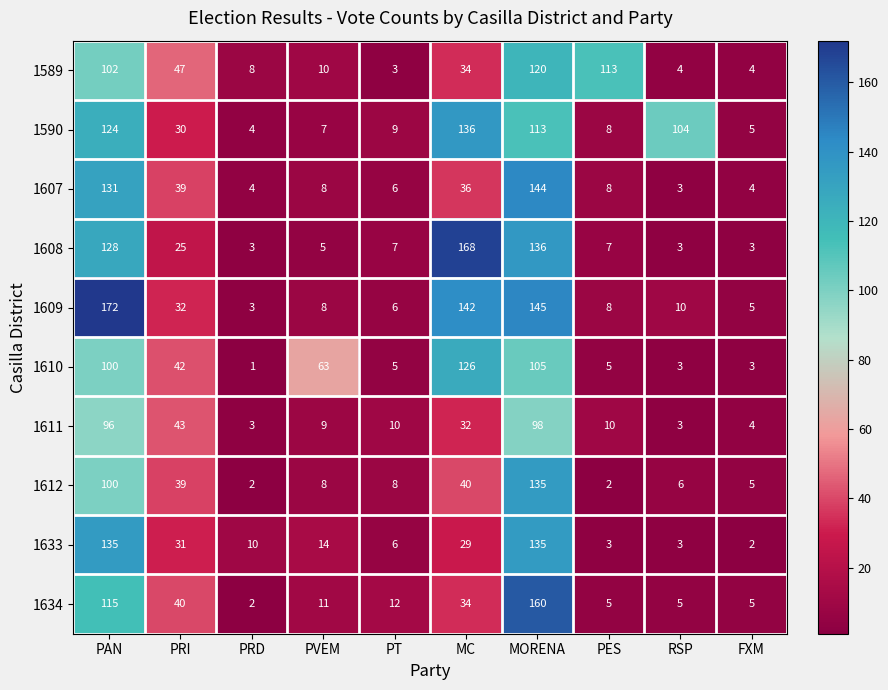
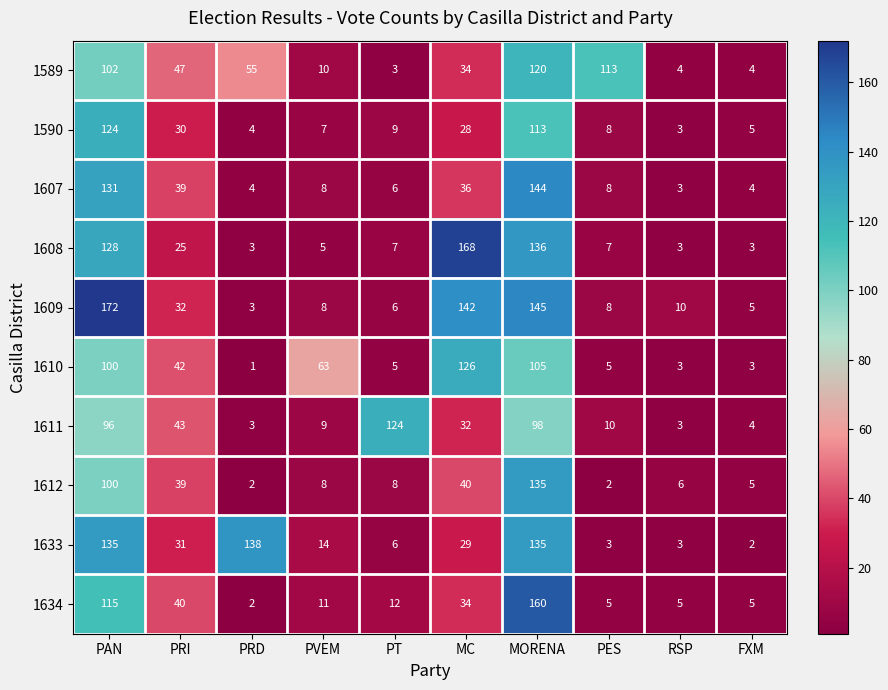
  {
    "1589": {
      "PAN": 102,
      "PRI": 47,
-     "PRD": 8,
+     "PRD": 55,
      "PVEM": 10,
      "PT": 3,
      "MC": 34,
      "MORENA": 120,
      "PES": 113,
      "RSP": 4,
      "FXM": 4
    },
    "1590": {
      "PAN": 124,
      "PRI": 30,
      "PRD": 4,
      "PVEM": 7,
      "PT": 9,
-     "MC": 136,
+     "MC": 28,
      "MORENA": 113,
      "PES": 8,
-     "RSP": 104,
+     "RSP": 3,
      "FXM": 5
    },
    "1607": {
      "PAN": 131,
      "PRI": 39,
      "PRD": 4,
      "PVEM": 8,
      "PT": 6,
      "MC": 36,
      "MORENA": 144,
      "PES": 8,
      "RSP": 3,
      "FXM": 4
    },
    "1608": {
      "PAN": 128,
      "PRI": 25,
      "PRD": 3,
      "PVEM": 5,
      "PT": 7,
      "MC": 168,
      "MORENA": 136,
      "PES": 7,
      "RSP": 3,
      "FXM": 3
    },
    "1609": {
      "PAN": 172,
      "PRI": 32,
      "PRD": 3,
      "PVEM": 8,
      "PT": 6,
      "MC": 142,
      "MORENA": 145,
      "PES": 8,
      "RSP": 10,
      "FXM": 5
    },
    "1610": {
      "PAN": 100,
      "PRI": 42,
      "PRD": 1,
      "PVEM": 63,
      "PT": 5,
      "MC": 126,
      "MORENA": 105,
      "PES": 5,
      "RSP": 3,
      "FXM": 3
    },
    "1611": {
      "PAN": 96,
      "PRI": 43,
      "PRD": 3,
      "PVEM": 9,
-     "PT": 10,
+     "PT": 124,
      "MC": 32,
      "MORENA": 98,
      "PES": 10,
      "RSP": 3,
      "FXM": 4
    },
    "1612": {
      "PAN": 100,
      "PRI": 39,
      "PRD": 2,
      "PVEM": 8,
      "PT": 8,
      "MC": 40,
      "MORENA": 135,
      "PES": 2,
      "RSP": 6,
      "FXM": 5
    },
    "1633": {
      "PAN": 135,
      "PRI": 31,
-     "PRD": 10,
+     "PRD": 138,
      "PVEM": 14,
      "PT": 6,
      "MC": 29,
      "MORENA": 135,
      "PES": 3,
      "RSP": 3,
      "FXM": 2
    },
    "1634": {
      "PAN": 115,
      "PRI": 40,
      "PRD": 2,
      "PVEM": 11,
      "PT": 12,
      "MC": 34,
      "MORENA": 160,
      "PES": 5,
      "RSP": 5,
      "FXM": 5
    }
  }
